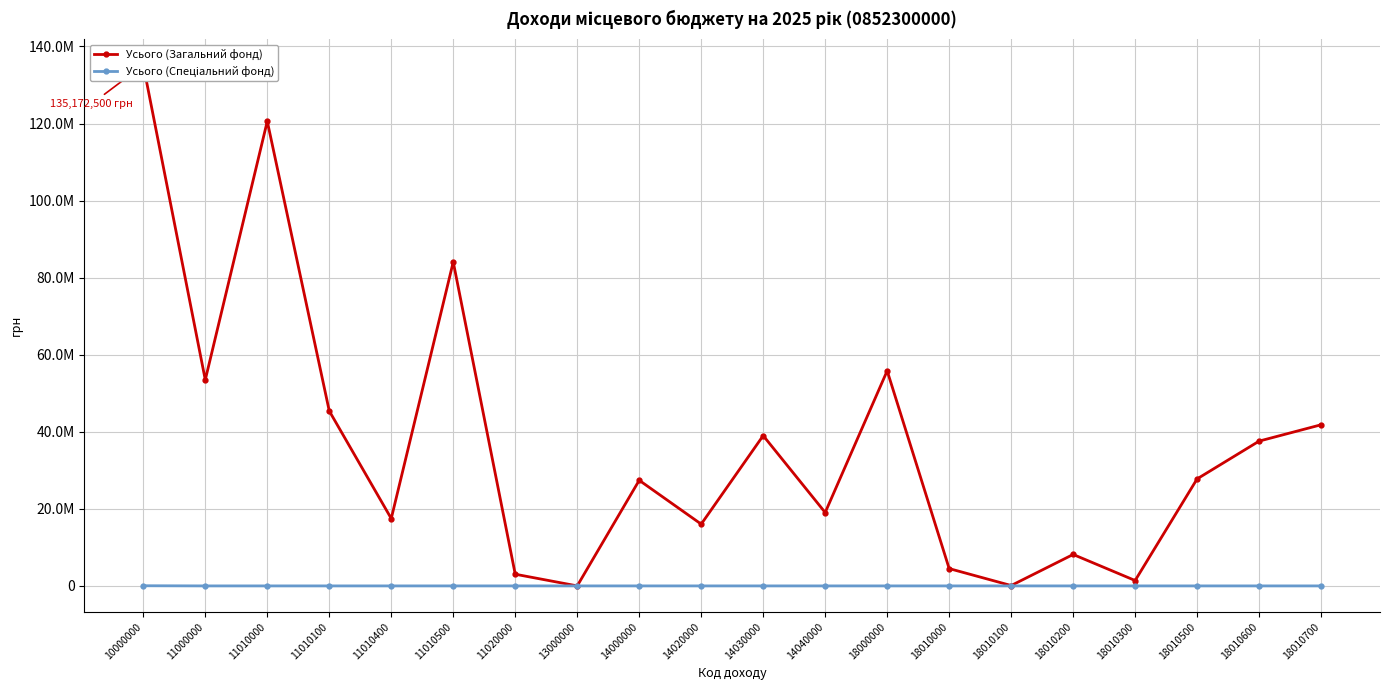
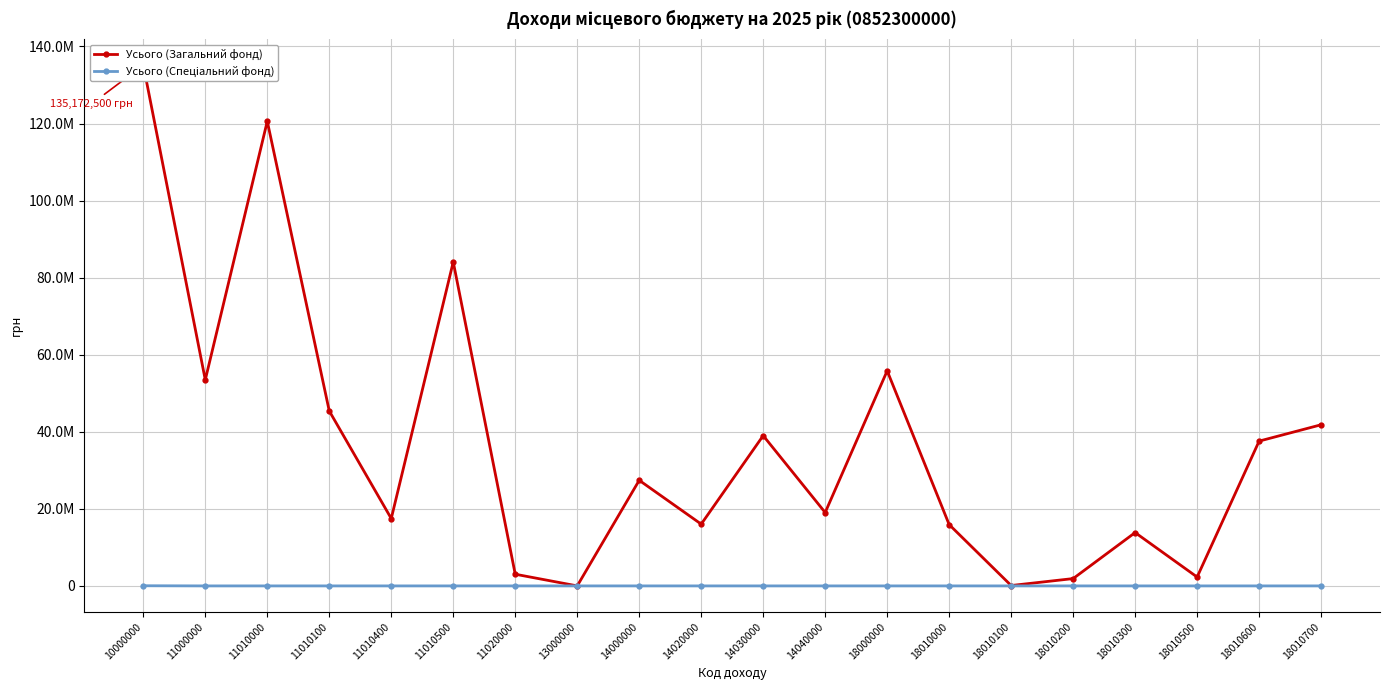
  {
    "Усього (Загальний фонд)": {
      "11000000": 53000000,
      "11010000": 121000000,
      "11010100": 45000000,
      "11010400": 17000000,
      "11010500": 84000000,
      "11020000": 3000000,
      "14000000": 27000000,
      "14020000": 16000000,
      "14030000": 39000000,
      "14040000": 19000000,
      "18000000": 56000000,
-     "18010000": 4000000,
-     "18010200": 8000000,
-     "18010300": 1000000,
-     "18010500": 28000000,
+     "18010000": 16000000,
+     "18010200": 2000000,
+     "18010300": 14000000,
+     "18010500": 2000000,
      "18010600": 38000000,
      "18010700": 42000000
    },
    "Усього (Спеціальний фонд)": {
      "10000000": 0,
      "11000000": 0,
      "11010000": 0,
      "11010100": 0,
      "11010400": 0,
      "11010500": 0,
      "11020000": 0,
      "14000000": 0,
      "14020000": 0,
      "14030000": 0,
      "14040000": 0,
      "18000000": 0,
      "18010000": 0,
      "18010200": 0,
      "18010300": 0,
      "18010500": 0,
      "18010600": 0,
      "18010700": 0
    }
  }
